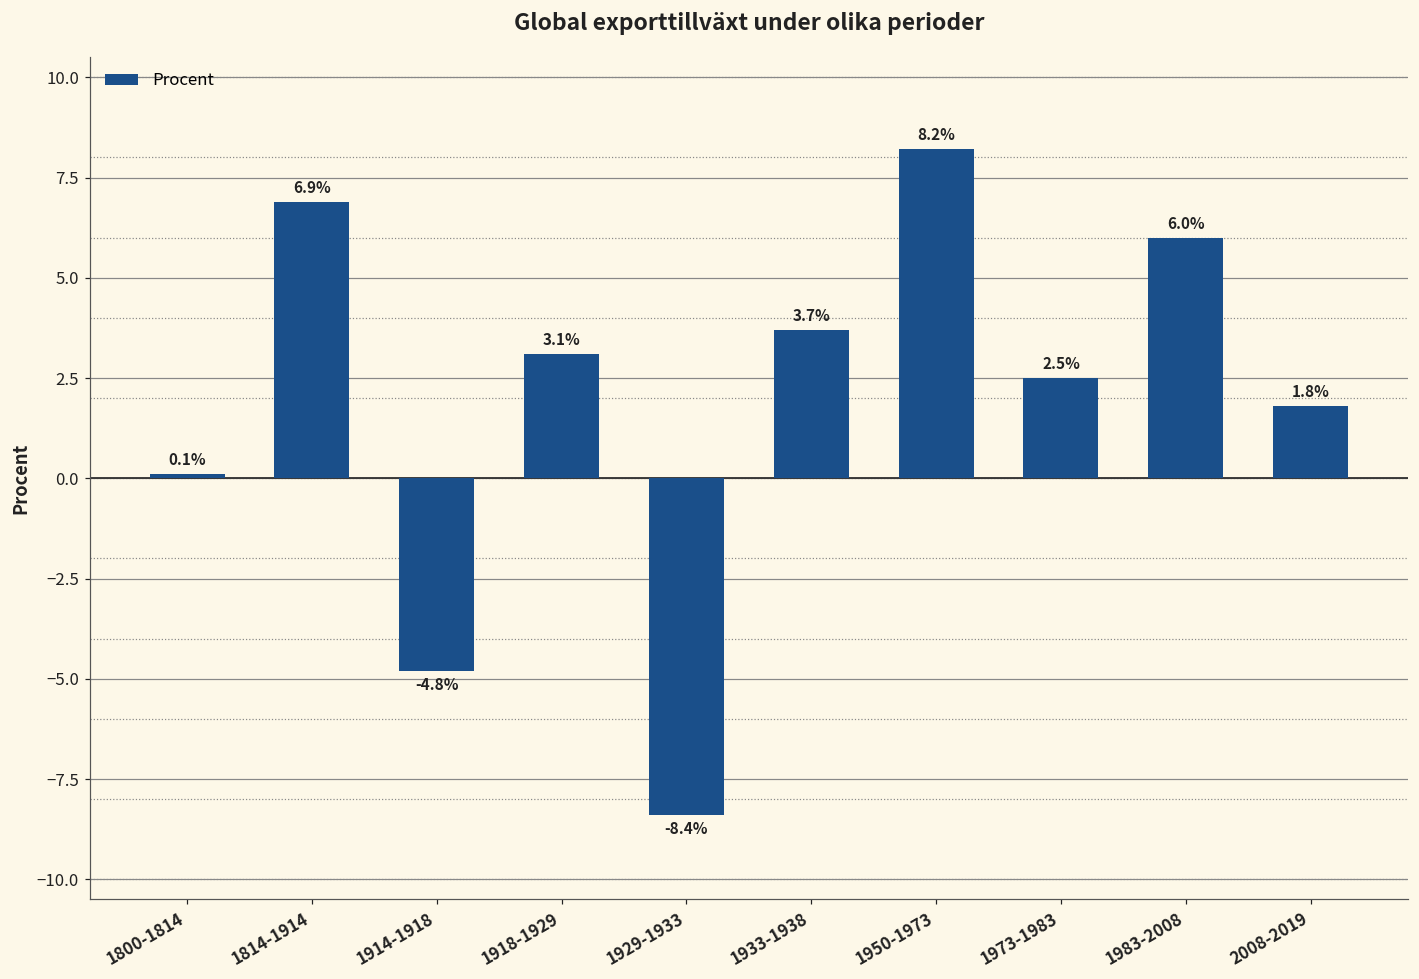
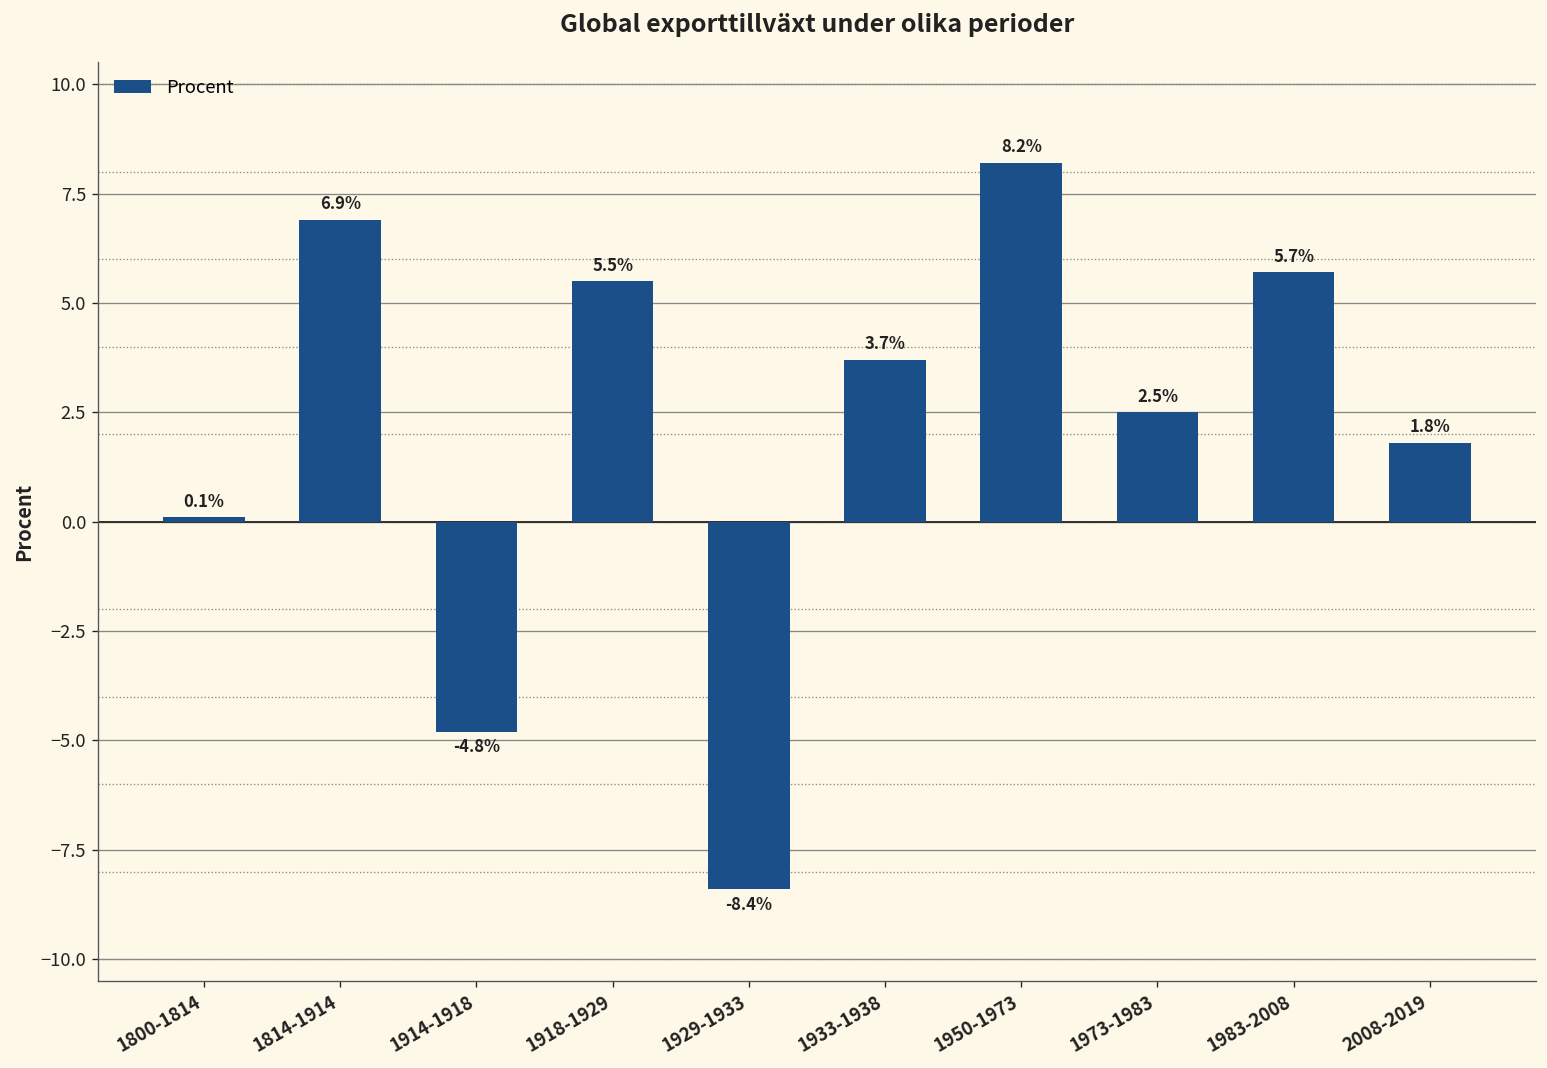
  {
    "1800-1814": "0.1%",
    "1814-1914": "6.9%",
    "1914-1918": "-4.8%",
-   "1918-1929": "3.1%",
+   "1918-1929": "5.5%",
    "1929-1933": "-8.4%",
    "1933-1938": "3.7%",
    "1950-1973": "8.2%",
    "1973-1983": "2.5%",
-   "1983-2008": "6.0%",
+   "1983-2008": "5.7%",
    "2008-2019": "1.8%"
  }
